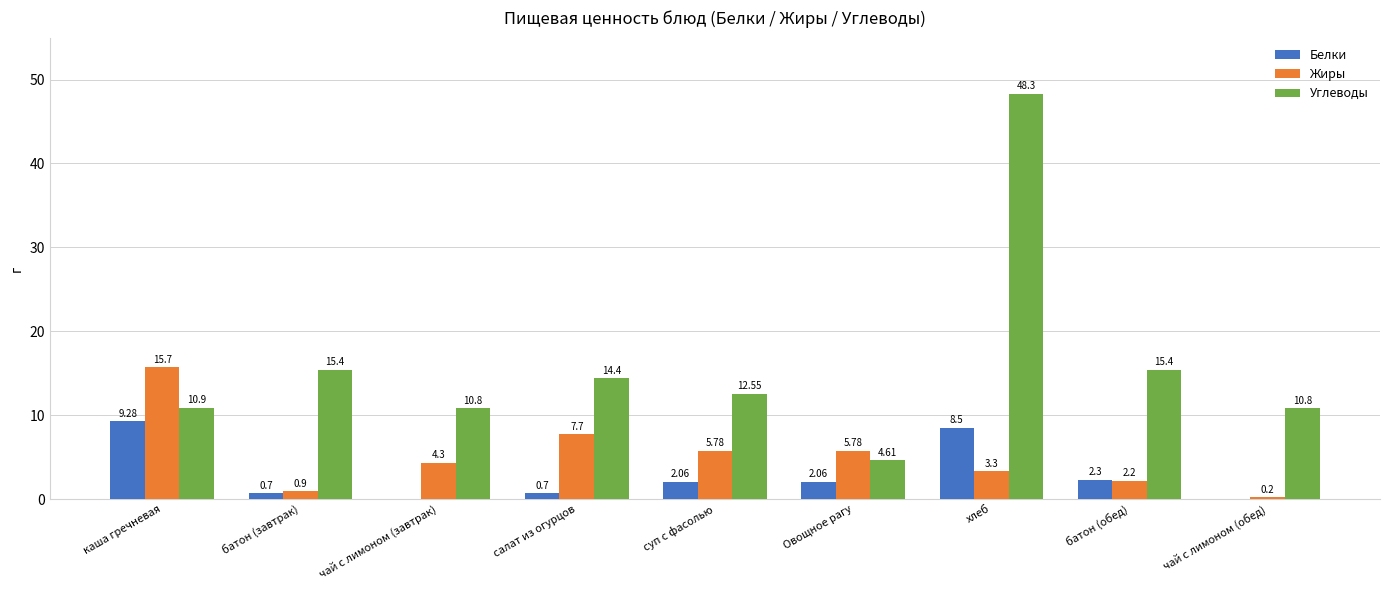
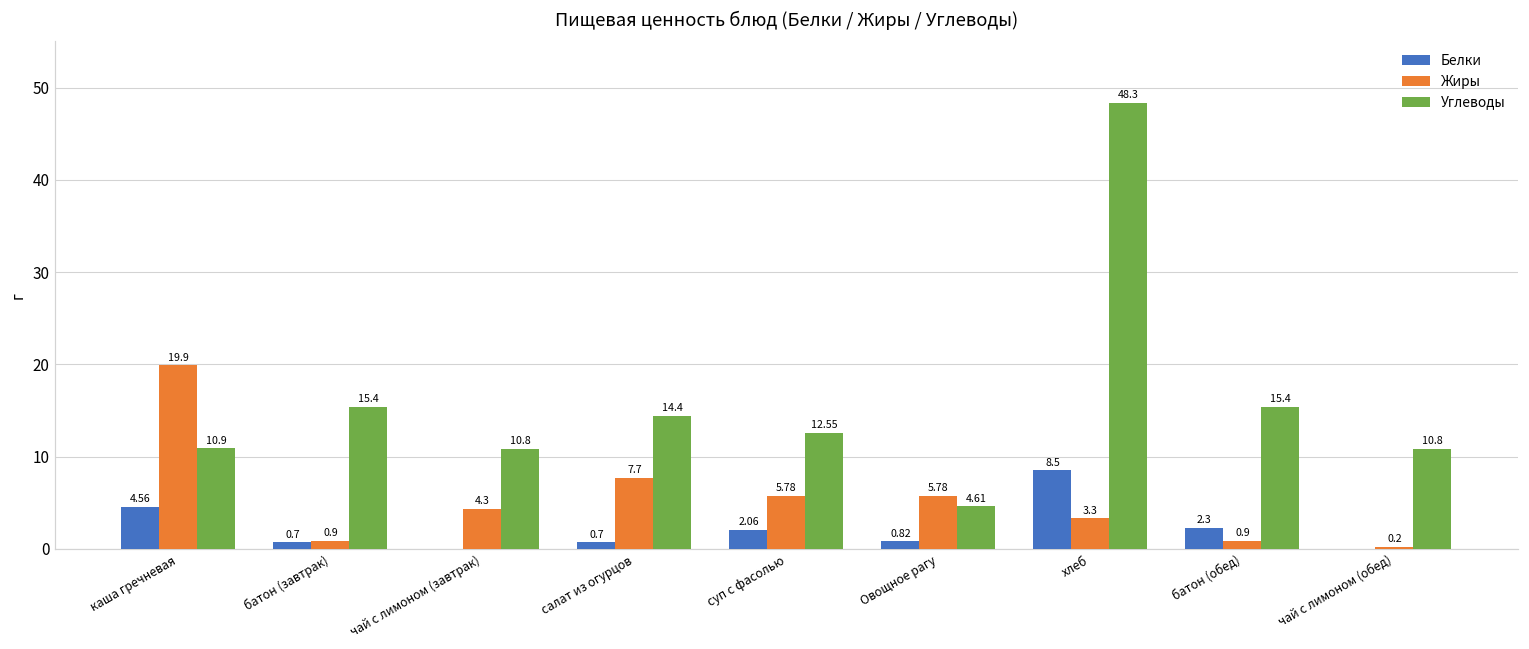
  {
    "Белки": {
-     "каша гречневая": 9.28,
+     "каша гречневая": 4.56,
      "батон (завтрак)": 0.7,
      "салат из огурцов": 0.7,
      "суп с фасолью": 2.06,
-     "Овощное рагу": 2.06,
+     "Овощное рагу": 0.82,
      "хлеб": 8.5,
      "батон (обед)": 2.3
    },
    "Жиры": {
-     "каша гречневая": 15.7,
+     "каша гречневая": 19.9,
      "батон (завтрак)": 0.9,
      "чай с лимоном (завтрак)": 4.3,
      "салат из огурцов": 7.7,
      "суп с фасолью": 5.78,
      "Овощное рагу": 5.78,
      "хлеб": 3.3,
-     "батон (обед)": 2.2,
+     "батон (обед)": 0.9,
      "чай с лимоном (обед)": 0.2
    },
    "Углеводы": {
      "каша гречневая": 10.9,
      "батон (завтрак)": 15.4,
      "чай с лимоном (завтрак)": 10.8,
      "салат из огурцов": 14.4,
      "суп с фасолью": 12.55,
      "Овощное рагу": 4.61,
      "хлеб": 48.3,
      "батон (обед)": 15.4,
      "чай с лимоном (обед)": 10.8
    }
  }
